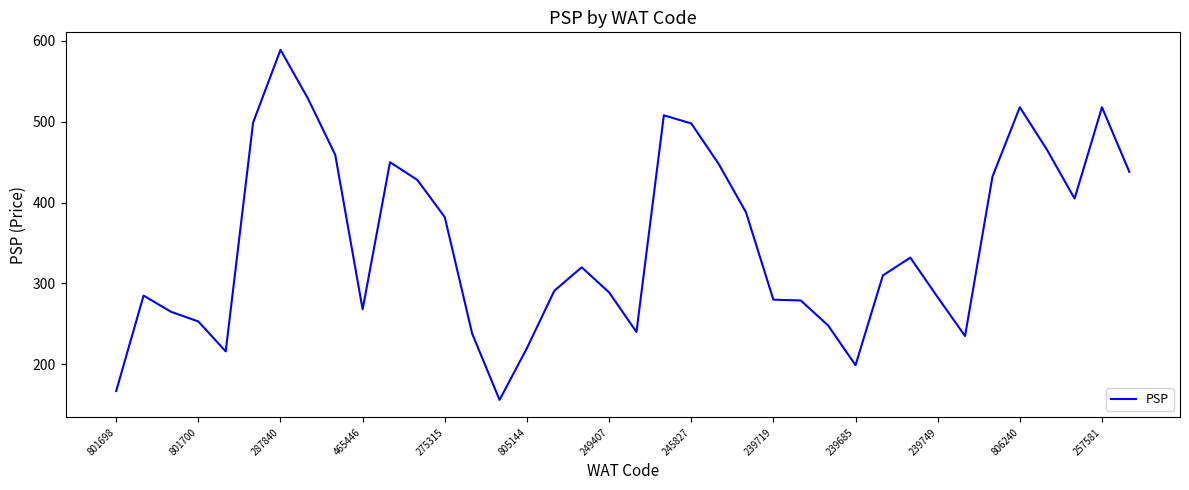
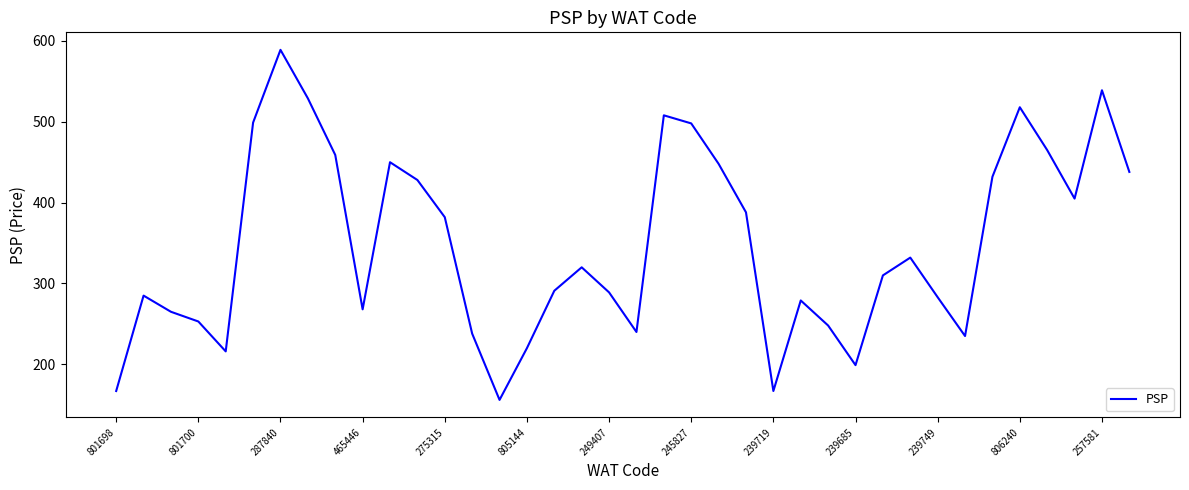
  {
    "801698": 170,
    "801700": 250,
    "287840": 590,
    "465446": 270,
    "275315": 380,
    "805144": 220,
    "249407": 290,
    "245827": 500,
-   "239719": 280,
+   "239719": 170,
    "239685": 200,
    "239749": 280,
    "806240": 520,
-   "257581": 520
+   "257581": 540
  }
